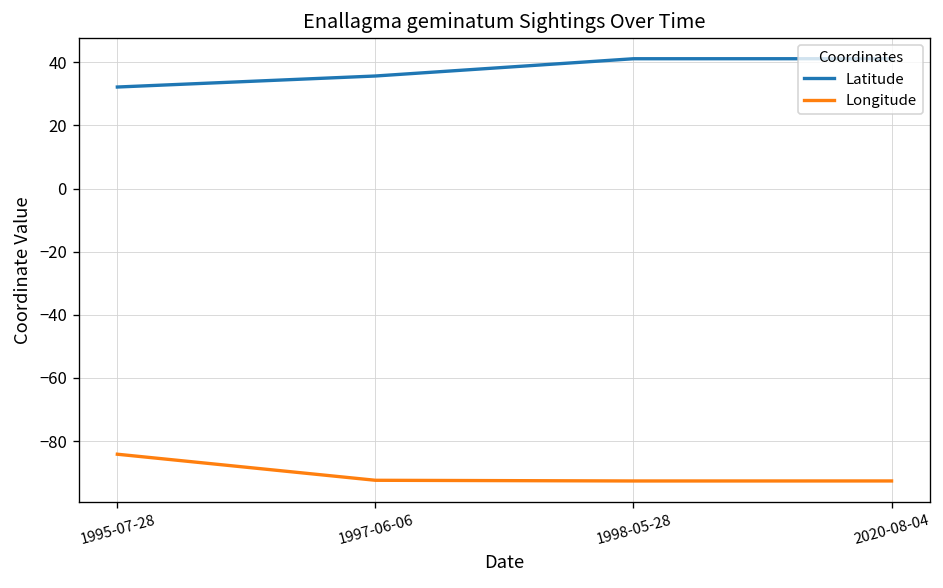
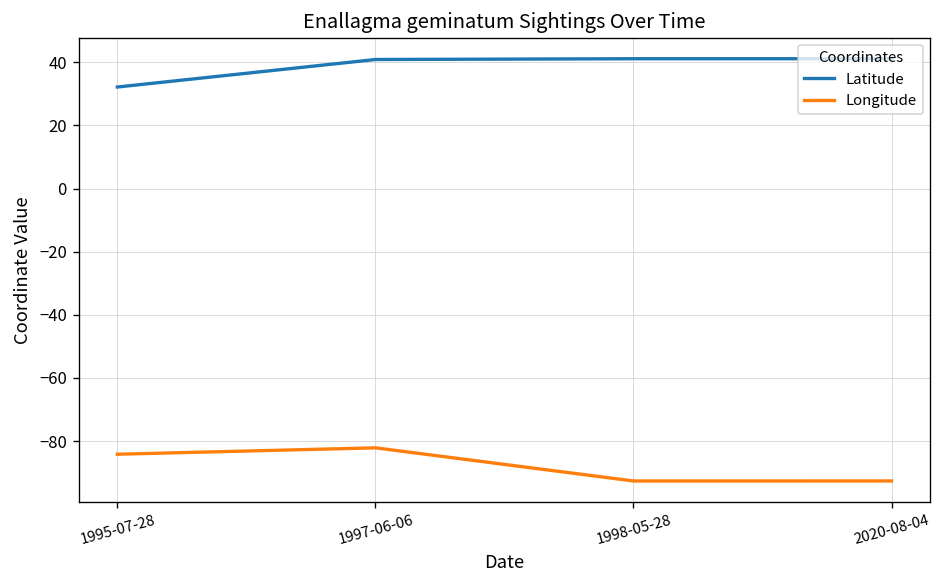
  {
    "Latitude": {
      "1995-07-28": 32,
-     "1997-06-06": 36,
+     "1997-06-06": 41,
      "1998-05-28": 41
    },
    "Longitude": {
      "1995-07-28": -84,
-     "1997-06-06": -92,
+     "1997-06-06": -82,
      "1998-05-28": -93,
      "2020-08-04": -93
    }
  }
